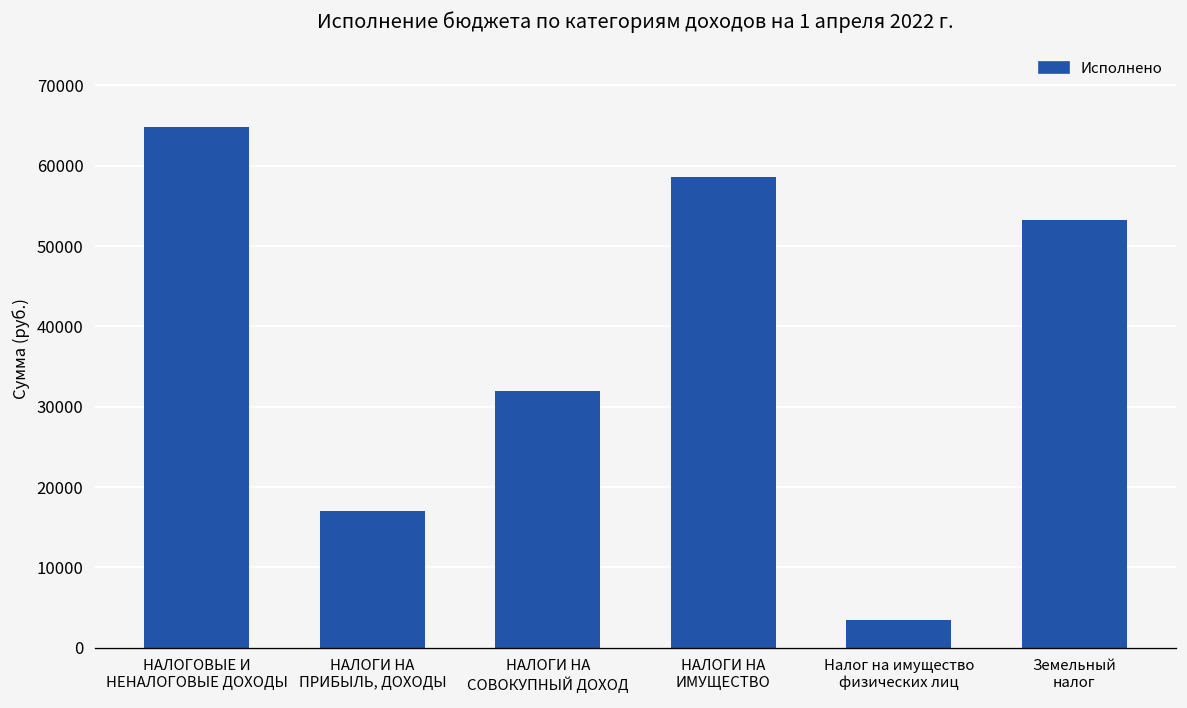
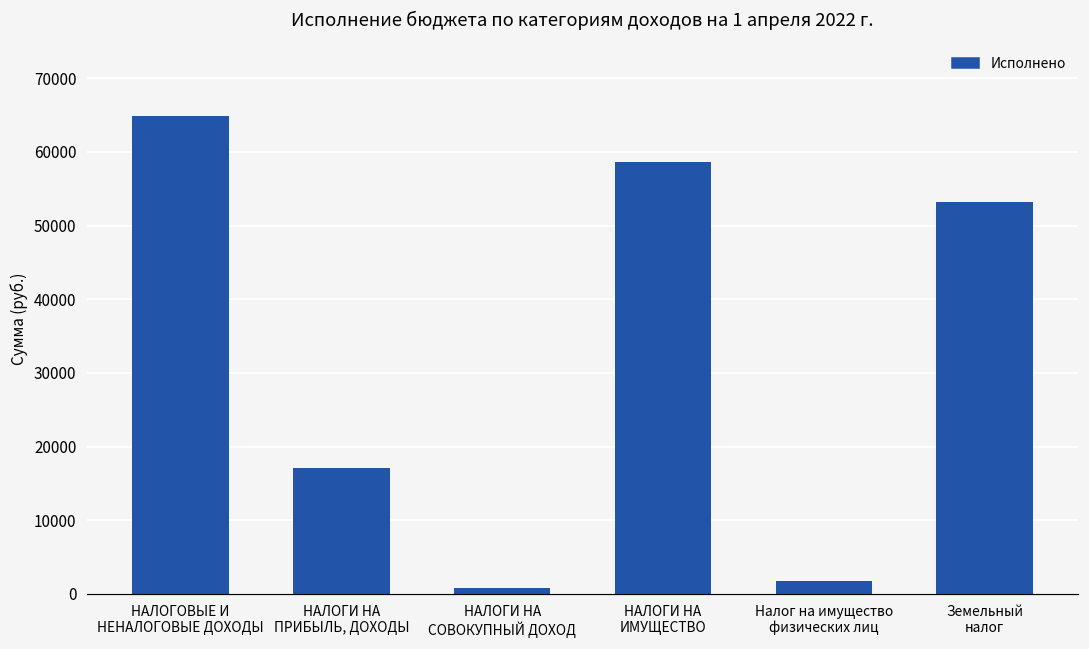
  {
    "НАЛОГОВЫЕ И НЕНАЛОГОВЫЕ ДОХОДЫ": 65000,
    "НАЛОГИ НА ПРИБЫЛЬ, ДОХОДЫ": 17000,
-   "НАЛОГИ НА СОВОКУПНЫЙ ДОХОД": 32000,
+   "НАЛОГИ НА СОВОКУПНЫЙ ДОХОД": 1000,
    "НАЛОГИ НА ИМУЩЕСТВО": 59000,
-   "Налог на имущество физических лиц": 3000,
+   "Налог на имущество физических лиц": 2000,
    "Земельный налог": 53000
  }
